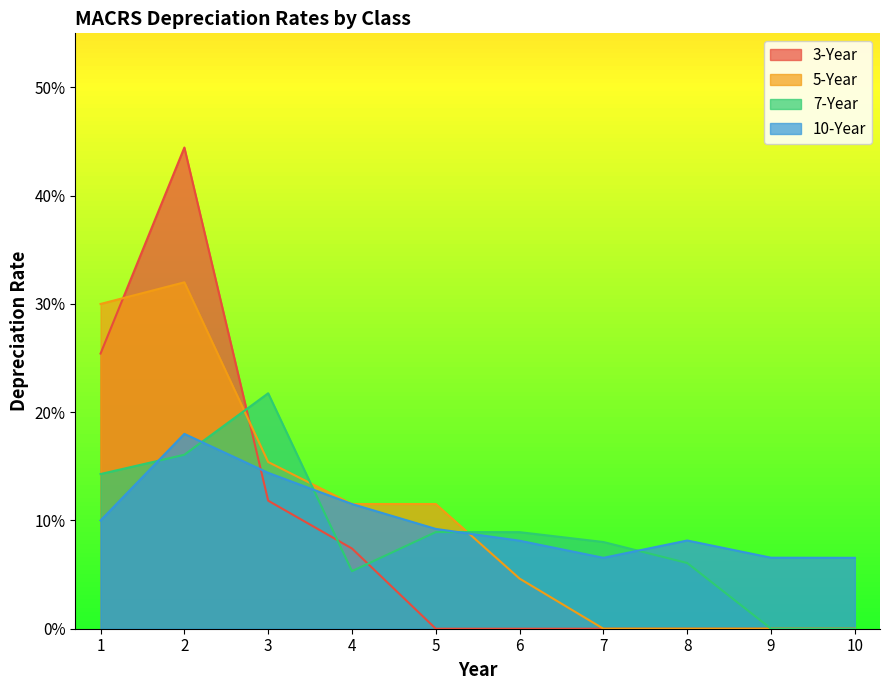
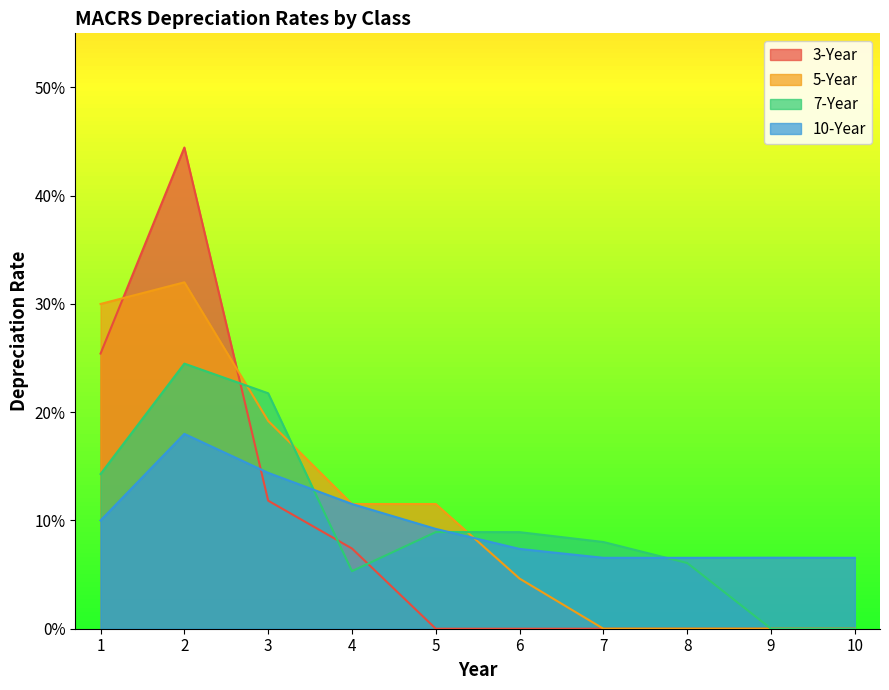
  {
    "3-Year": {
      "1": "25.4%",
      "2": "44.5%",
      "3": "11.8%",
      "4": "7.4%",
      "5": "0.0%",
      "6": "0.0%"
    },
    "5-Year": {
      "1": "30.0%",
      "2": "32.0%",
-     "3": "15.4%",
+     "3": "19.2%",
      "5": "11.5%",
      "6": "4.6%"
    },
    "7-Year": {
      "1": "14.3%",
-     "2": "16.1%",
+     "2": "24.5%",
      "3": "21.8%",
      "4": "5.3%",
      "5": "8.9%",
      "6": "8.9%",
      "7": "8.0%",
      "8": "6.1%"
    },
    "10-Year": {
      "1": "10.0%",
      "2": "18.0%",
      "3": "14.4%",
      "5": "9.2%",
-     "6": "8.1%",
+     "6": "7.4%",
      "7": "6.6%",
-     "8": "8.2%",
+     "8": "6.6%",
      "9": "6.6%",
      "10": "6.6%"
    }
  }
